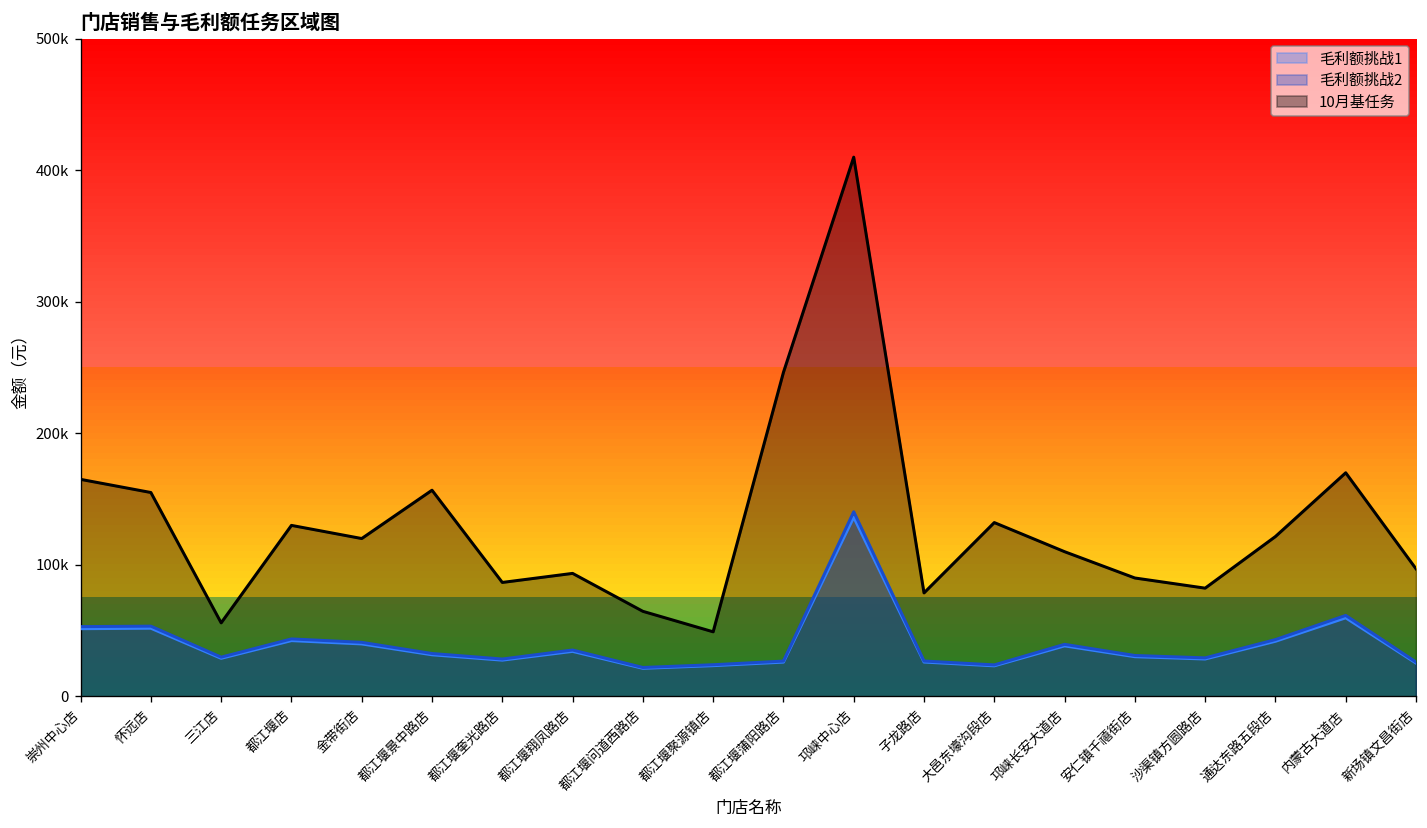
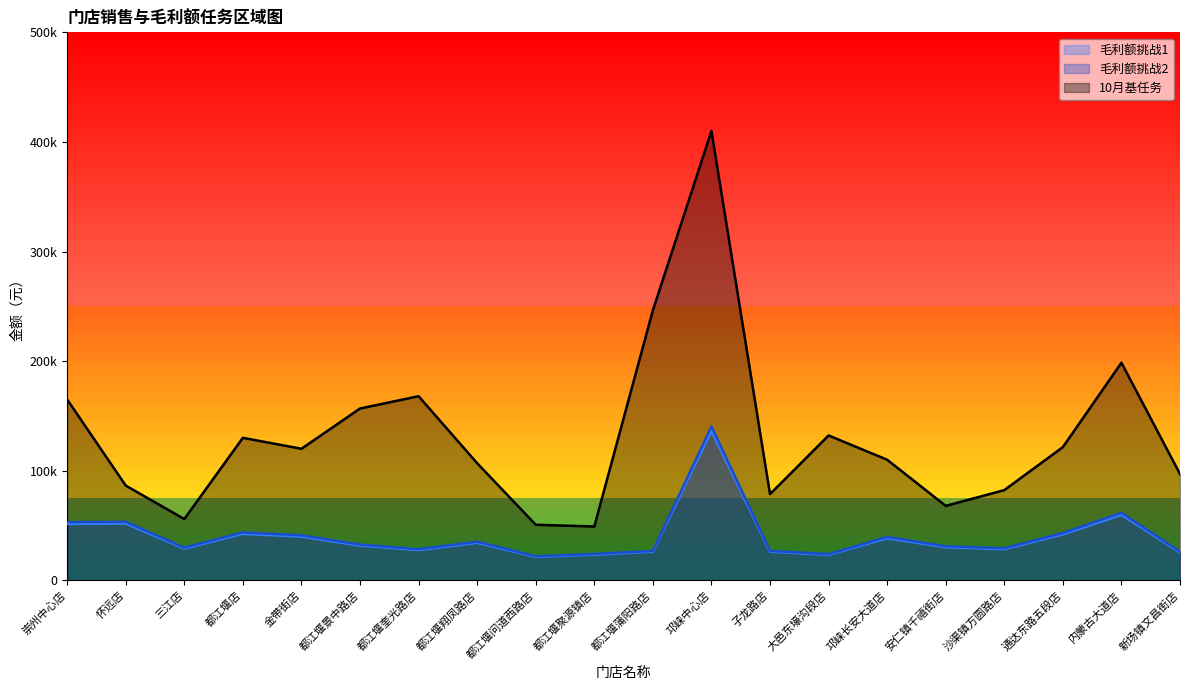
  {
    "10月基任务": {
      "崇州中心店": 165000,
-     "怀远店": 155000,
+     "怀远店": 86000,
      "三江店": 56000,
      "都江堰店": 130000,
      "金带街店": 120000,
      "都江堰景中路店": 157000,
-     "都江堰奎光路店": 87000,
-     "都江堰翔凤路店": 94000,
-     "都江堰问道西路店": 65000,
+     "都江堰奎光路店": 168000,
+     "都江堰翔凤路店": 107000,
+     "都江堰问道西路店": 51000,
      "都江堰聚源镇店": 49000,
      "都江堰蒲阳路店": 246000,
      "邛崃中心店": 410000,
      "子龙路店": 79000,
      "大邑东壕沟段店": 132000,
      "邛崃长安大道店": 110000,
-     "安仁镇千禧街店": 90000,
+     "安仁镇千禧街店": 68000,
      "沙渠镇方圆路店": 82000,
      "通达东路五段店": 122000,
-     "内蒙古大道店": 170000,
+     "内蒙古大道店": 199000,
      "新场镇文昌街店": 97000
    }
  }
